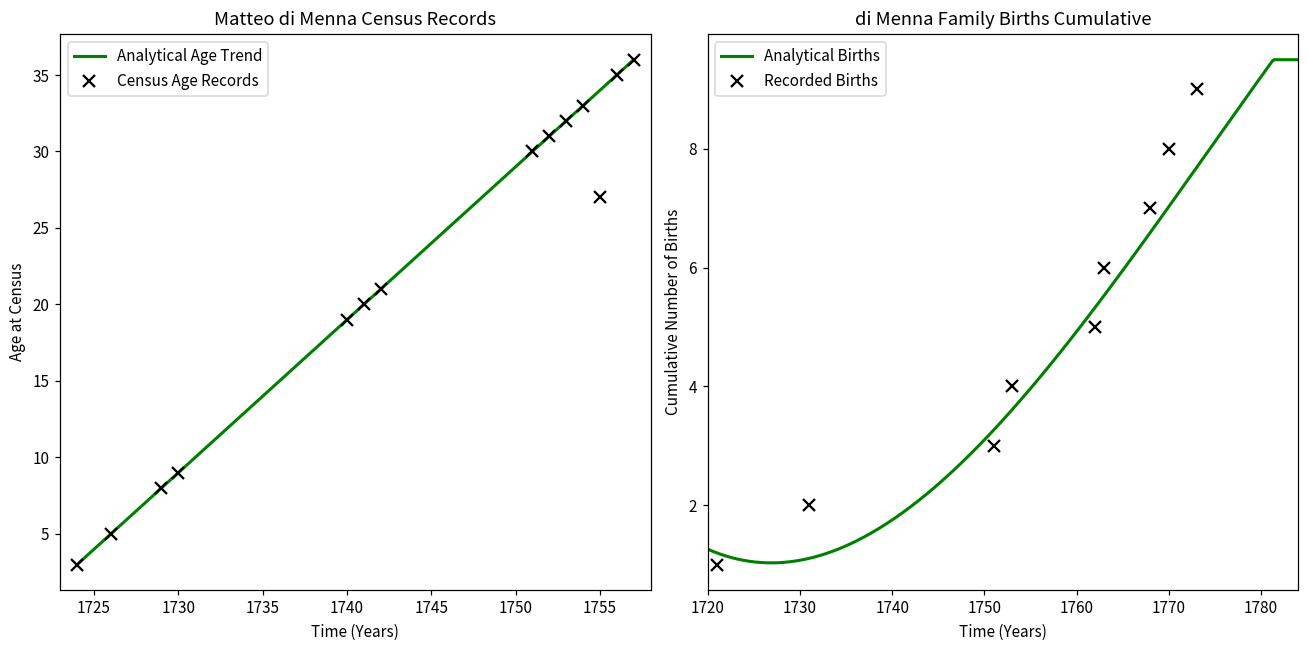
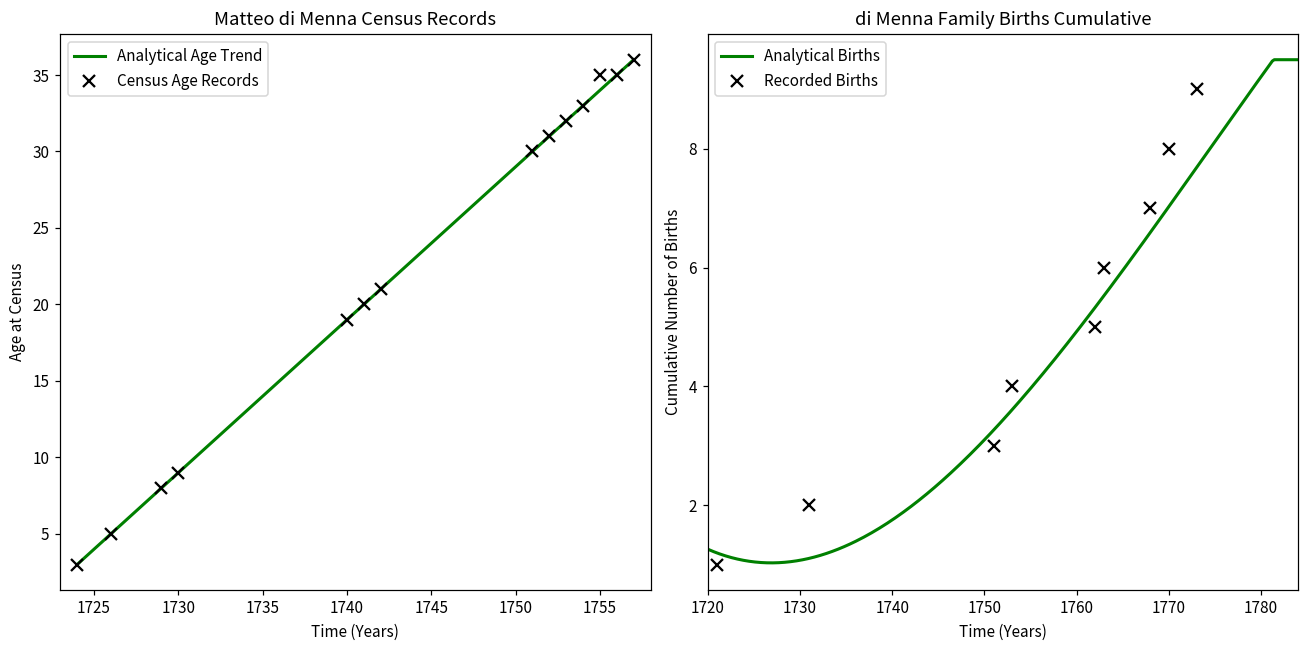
  {
    "Matteo di Menna Census Records": {
      "Census Age Records": {
-       "1755": 27
+       "1755": 35
      }
    },
    "di Menna Family Births Cumulative": {
      "Analytical Births": {
        "1720": 1.3
      },
      "Recorded Births": {
        "1770": 8.0
      }
    }
  }
